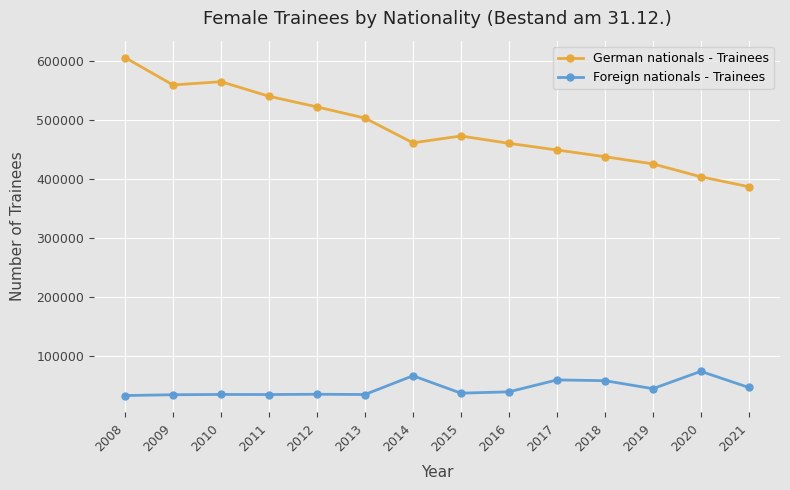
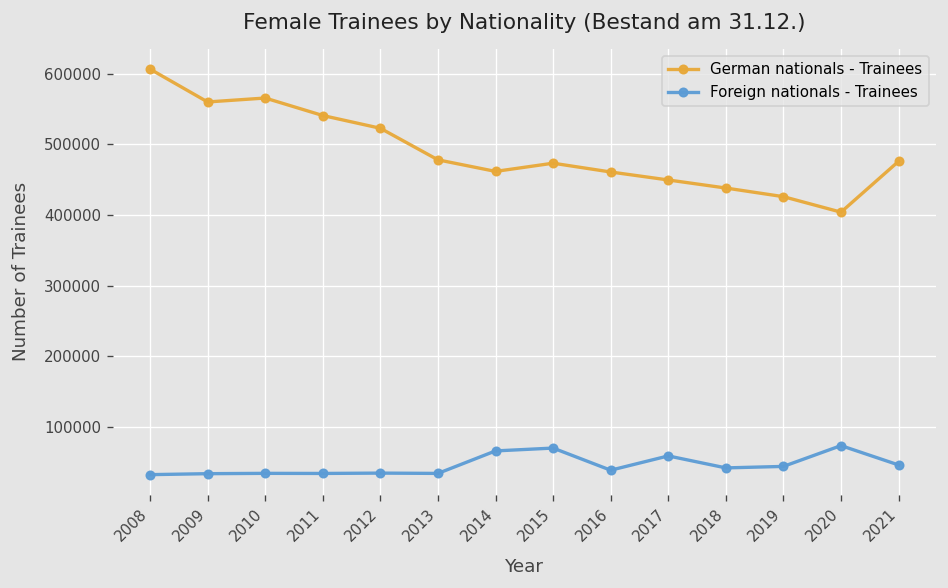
  {
    "German nationals - Trainees": {
      "2008": 610000,
      "2009": 560000,
      "2010": 570000,
      "2011": 540000,
      "2012": 520000,
-     "2013": 500000,
+     "2013": 480000,
      "2014": 460000,
      "2015": 470000,
      "2016": 460000,
      "2017": 450000,
      "2018": 440000,
      "2019": 430000,
      "2020": 400000,
-     "2021": 390000
+     "2021": 480000
    },
    "Foreign nationals - Trainees": {
      "2008": 30000,
      "2009": 30000,
      "2010": 30000,
      "2011": 30000,
      "2012": 30000,
      "2013": 30000,
      "2014": 70000,
-     "2015": 40000,
+     "2015": 70000,
      "2016": 40000,
      "2017": 60000,
-     "2018": 60000,
+     "2018": 40000,
      "2019": 40000,
      "2020": 70000,
      "2021": 50000
    }
  }
